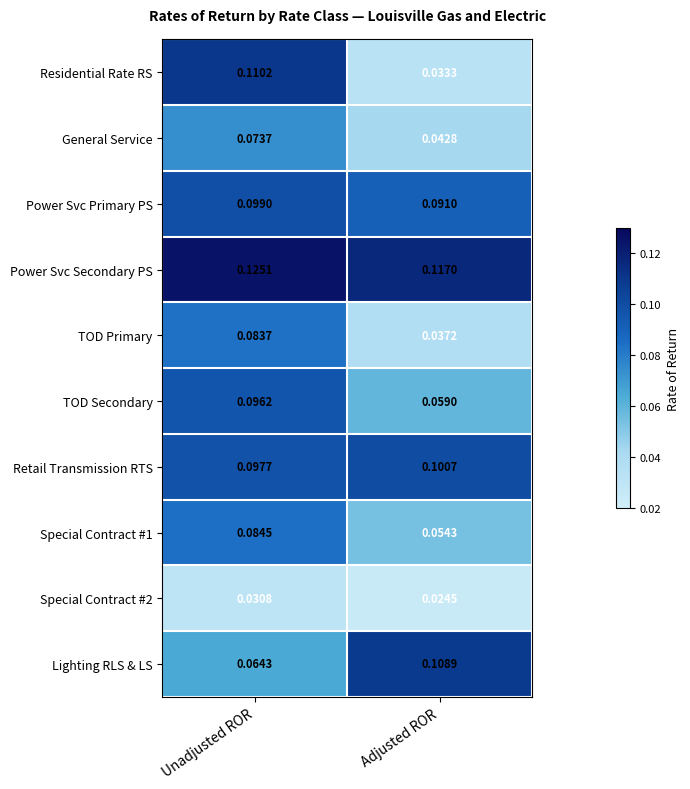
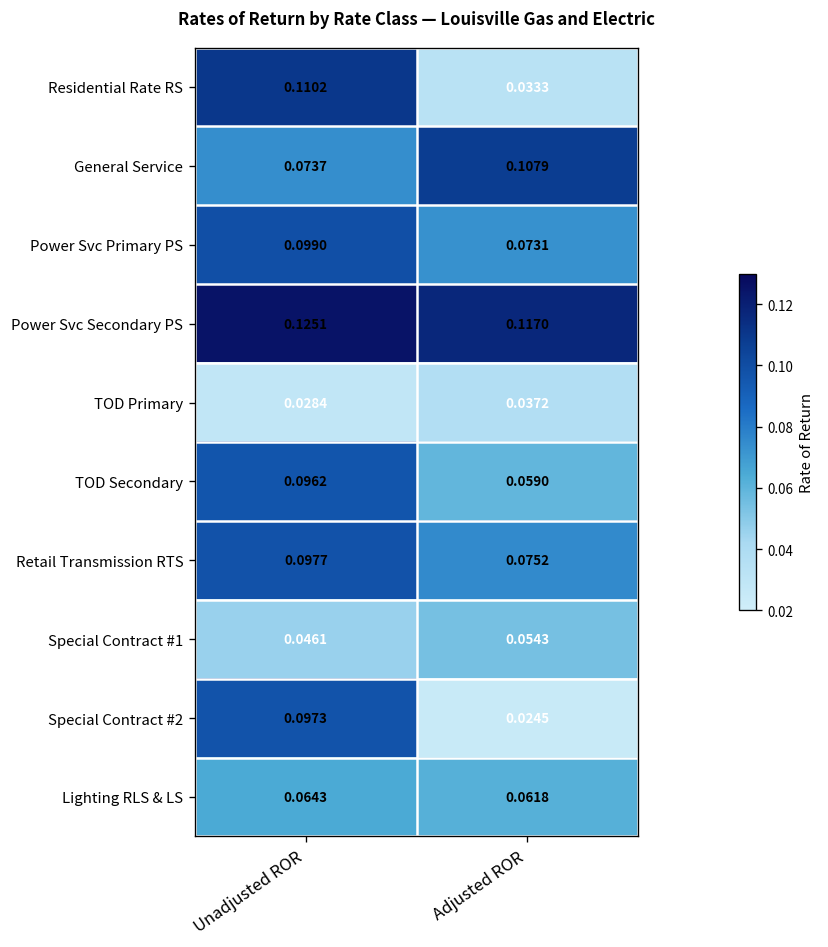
  {
    "Residential Rate RS": {
      "Unadjusted ROR": 0.1102,
      "Adjusted ROR": 0.0333
    },
    "General Service": {
      "Unadjusted ROR": 0.0737,
-     "Adjusted ROR": 0.0428
+     "Adjusted ROR": 0.1079
    },
    "Power Svc Primary PS": {
      "Unadjusted ROR": 0.0990,
-     "Adjusted ROR": 0.0910
+     "Adjusted ROR": 0.0731
    },
    "Power Svc Secondary PS": {
      "Unadjusted ROR": 0.1251,
      "Adjusted ROR": 0.1170
    },
    "TOD Primary": {
-     "Unadjusted ROR": 0.0837,
+     "Unadjusted ROR": 0.0284,
      "Adjusted ROR": 0.0372
    },
    "TOD Secondary": {
      "Unadjusted ROR": 0.0962,
      "Adjusted ROR": 0.0590
    },
    "Retail Transmission RTS": {
      "Unadjusted ROR": 0.0977,
-     "Adjusted ROR": 0.1007
+     "Adjusted ROR": 0.0752
    },
    "Special Contract #1": {
-     "Unadjusted ROR": 0.0845,
+     "Unadjusted ROR": 0.0461,
      "Adjusted ROR": 0.0543
    },
    "Special Contract #2": {
-     "Unadjusted ROR": 0.0308,
+     "Unadjusted ROR": 0.0973,
      "Adjusted ROR": 0.0245
    },
    "Lighting RLS & LS": {
      "Unadjusted ROR": 0.0643,
-     "Adjusted ROR": 0.1089
+     "Adjusted ROR": 0.0618
    }
  }
